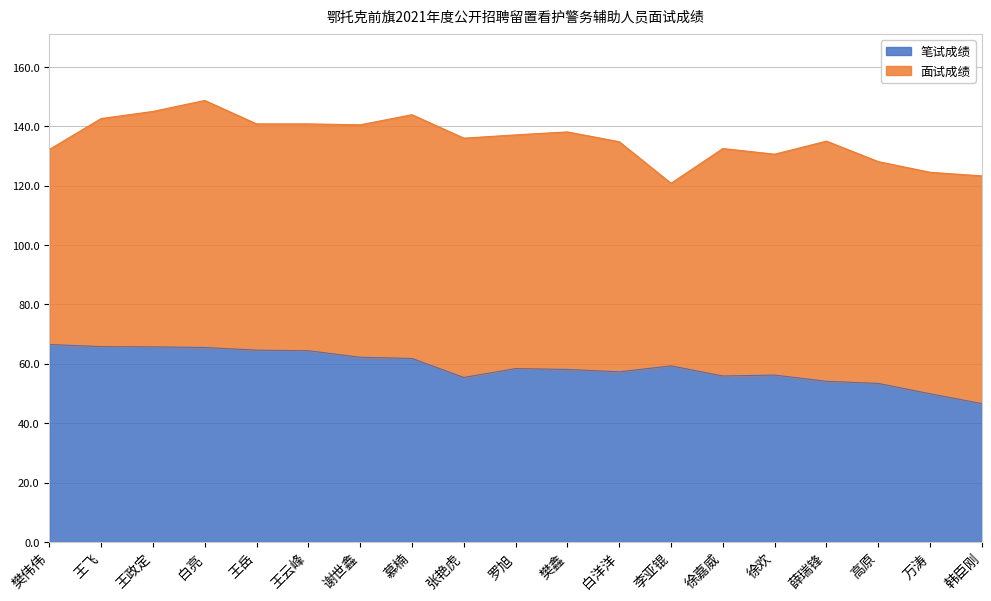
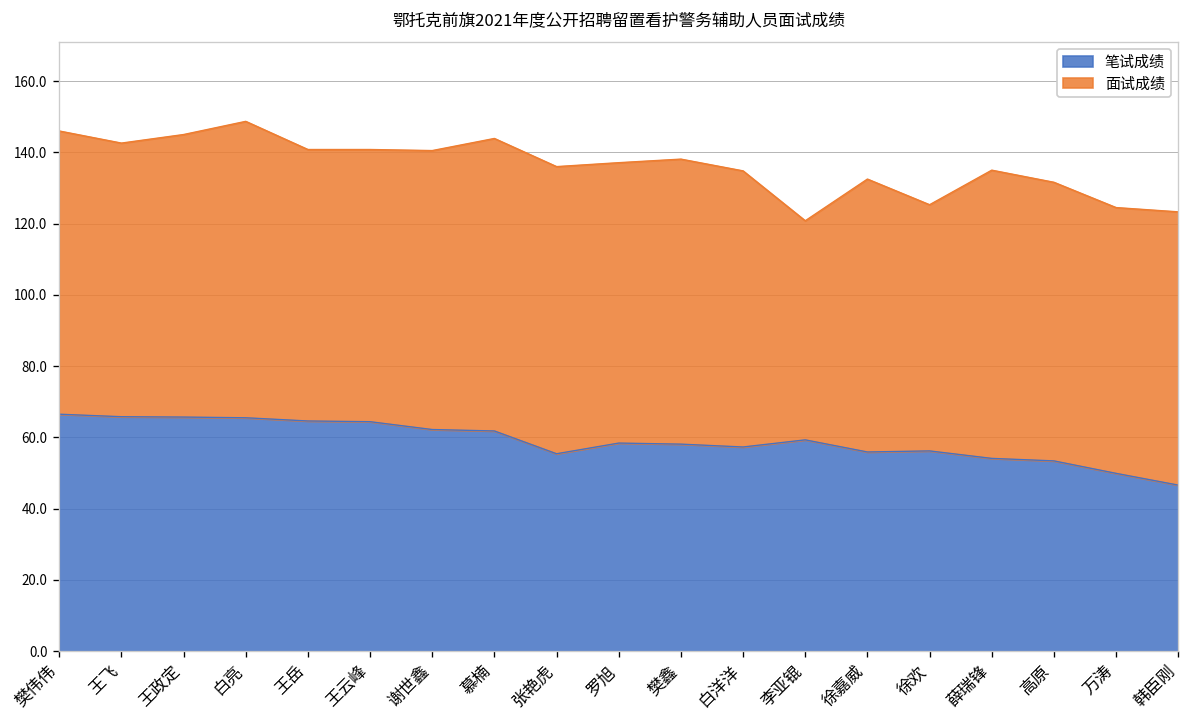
  {
    "笔试成绩": {
      "樊伟伟": 67,
      "王飞": 66,
      "王政定": 66,
      "白亮": 66,
      "王岳": 65,
      "王云峰": 64,
      "谢世鑫": 62,
      "慕楠": 62,
      "张艳虎": 55,
      "罗旭": 58,
      "樊鑫": 58,
      "白洋洋": 57,
      "李亚锟": 59,
      "徐嘉威": 56,
      "徐欢": 56,
      "薛瑞锋": 54,
      "高原": 53,
      "万涛": 50,
      "韩臣刚": 47
    },
    "面试成绩": {
-     "樊伟伟": 66,
+     "樊伟伟": 80,
      "王飞": 77,
      "王政定": 79,
      "白亮": 83,
      "王岳": 76,
      "王云峰": 76,
      "谢世鑫": 78,
      "慕楠": 82,
      "张艳虎": 81,
      "罗旭": 79,
      "樊鑫": 80,
      "白洋洋": 78,
      "李亚锟": 62,
      "徐嘉威": 77,
-     "徐欢": 74,
+     "徐欢": 69,
      "薛瑞锋": 81,
-     "高原": 75,
+     "高原": 78,
      "万涛": 75,
      "韩臣刚": 77
    }
  }
